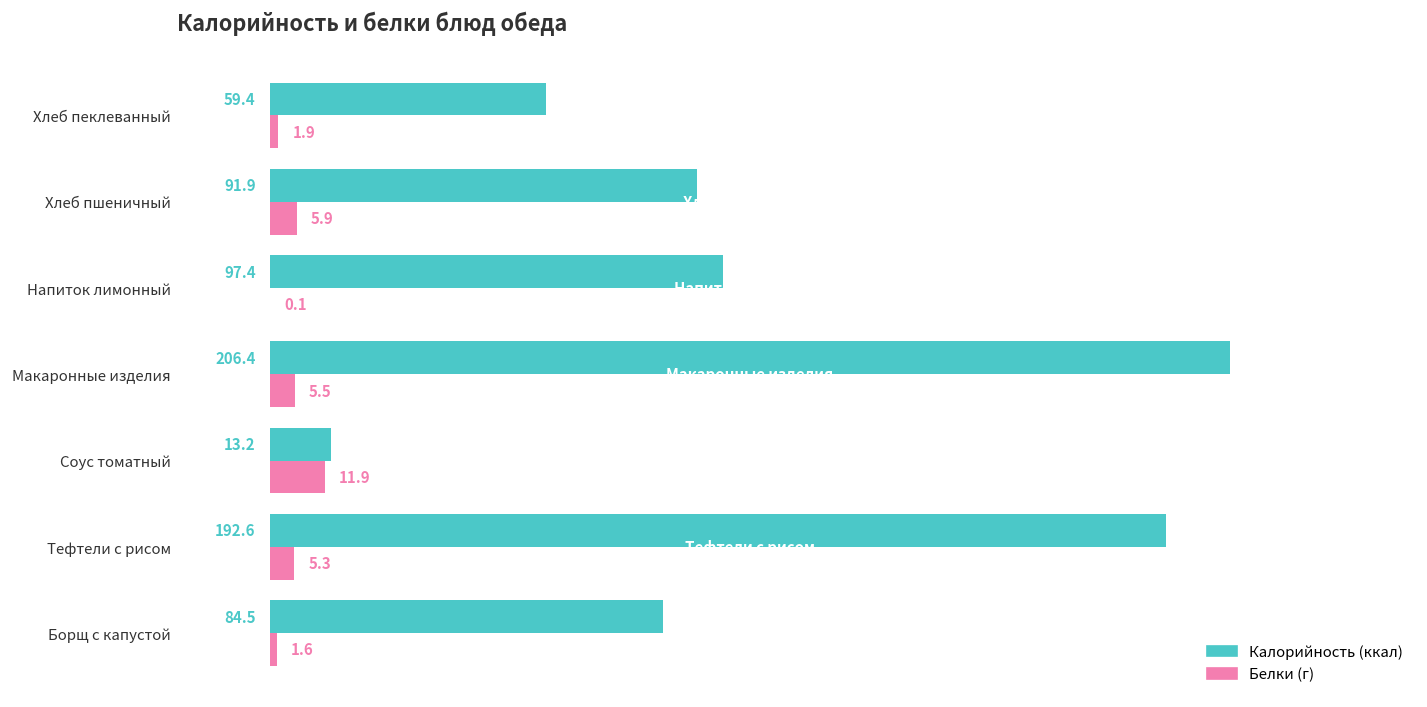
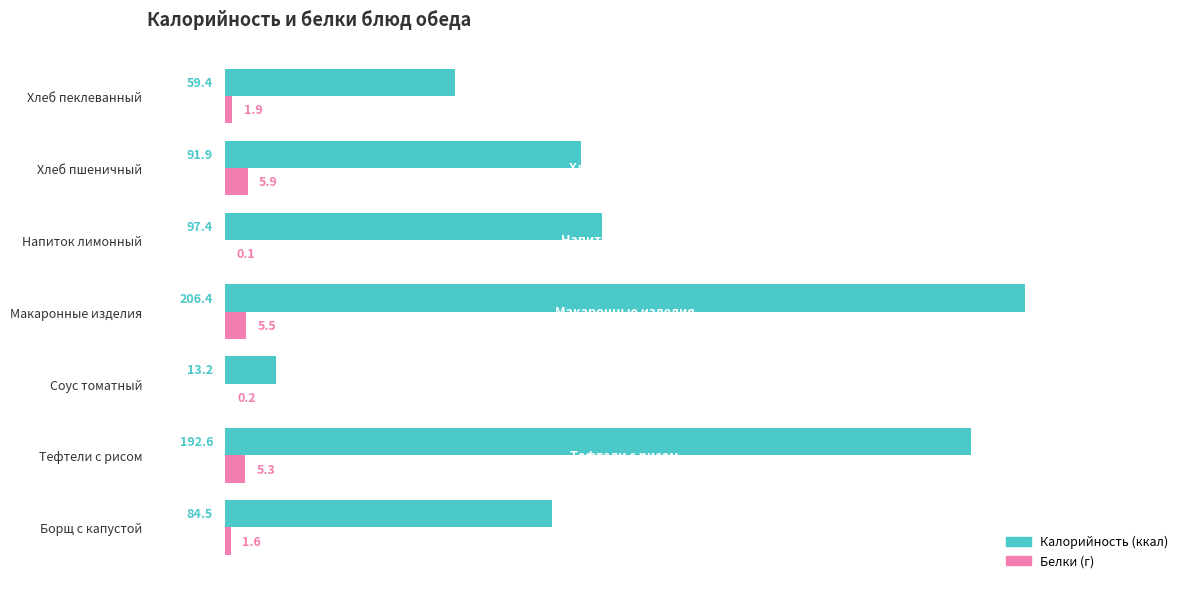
  {
    "Белки (г)": {
      "Хлеб пеклеванный": 1.9,
      "Хлеб пшеничный": 5.9,
      "Напиток лимонный": 0.1,
      "Макаронные изделия": 5.5,
-     "Соус томатный": 11.9,
+     "Соус томатный": 0.2,
      "Тефтели с рисом": 5.3,
      "Борщ с капустой": 1.6
    }
  }
